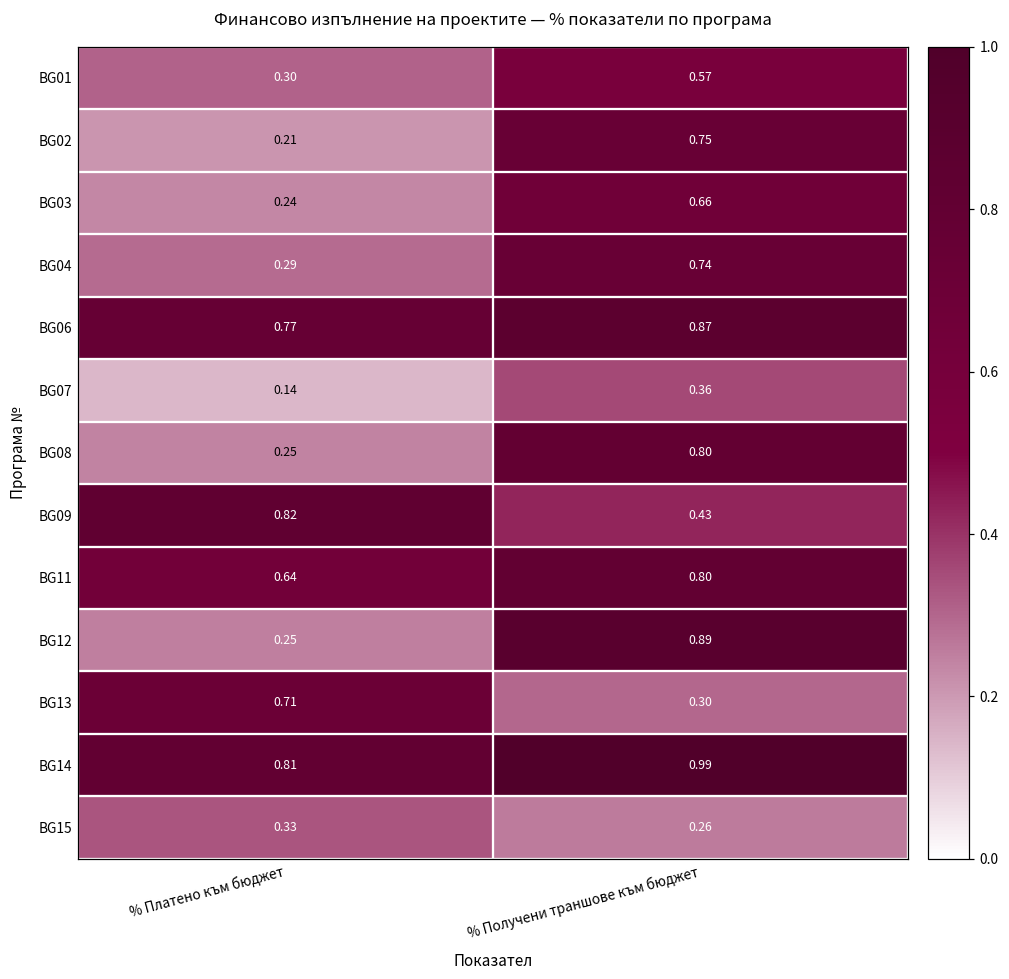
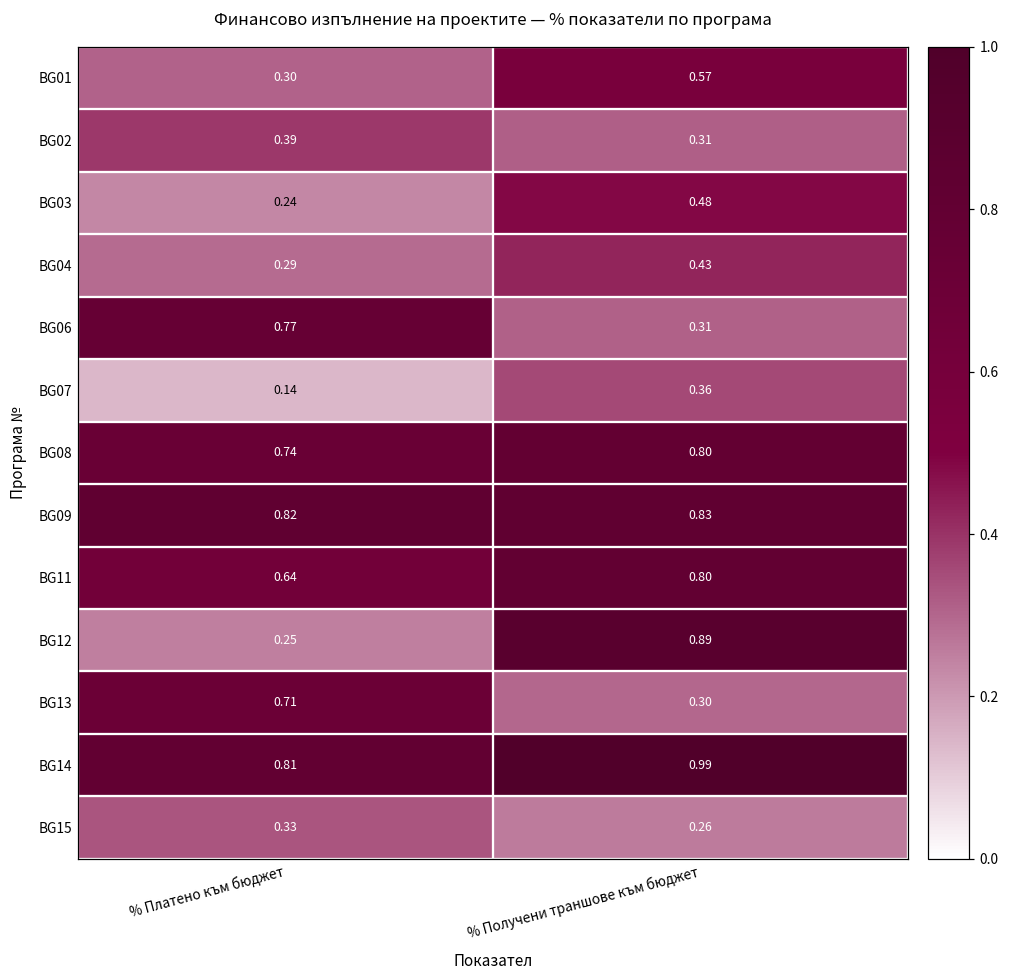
  {
    "BG01": {
      "% Платено към бюджет": 0.30,
      "% Получени траншове към бюджет": 0.57
    },
    "BG02": {
-     "% Платено към бюджет": 0.21,
-     "% Получени траншове към бюджет": 0.75
+     "% Платено към бюджет": 0.39,
+     "% Получени траншове към бюджет": 0.31
    },
    "BG03": {
      "% Платено към бюджет": 0.24,
-     "% Получени траншове към бюджет": 0.66
+     "% Получени траншове към бюджет": 0.48
    },
    "BG04": {
      "% Платено към бюджет": 0.29,
-     "% Получени траншове към бюджет": 0.74
+     "% Получени траншове към бюджет": 0.43
    },
    "BG06": {
      "% Платено към бюджет": 0.77,
-     "% Получени траншове към бюджет": 0.87
+     "% Получени траншове към бюджет": 0.31
    },
    "BG07": {
      "% Платено към бюджет": 0.14,
      "% Получени траншове към бюджет": 0.36
    },
    "BG08": {
-     "% Платено към бюджет": 0.25,
+     "% Платено към бюджет": 0.74,
      "% Получени траншове към бюджет": 0.80
    },
    "BG09": {
      "% Платено към бюджет": 0.82,
-     "% Получени траншове към бюджет": 0.43
+     "% Получени траншове към бюджет": 0.83
    },
    "BG11": {
      "% Платено към бюджет": 0.64,
      "% Получени траншове към бюджет": 0.80
    },
    "BG12": {
      "% Платено към бюджет": 0.25,
      "% Получени траншове към бюджет": 0.89
    },
    "BG13": {
      "% Платено към бюджет": 0.71,
      "% Получени траншове към бюджет": 0.30
    },
    "BG14": {
      "% Платено към бюджет": 0.81,
      "% Получени траншове към бюджет": 0.99
    },
    "BG15": {
      "% Платено към бюджет": 0.33,
      "% Получени траншове към бюджет": 0.26
    }
  }
